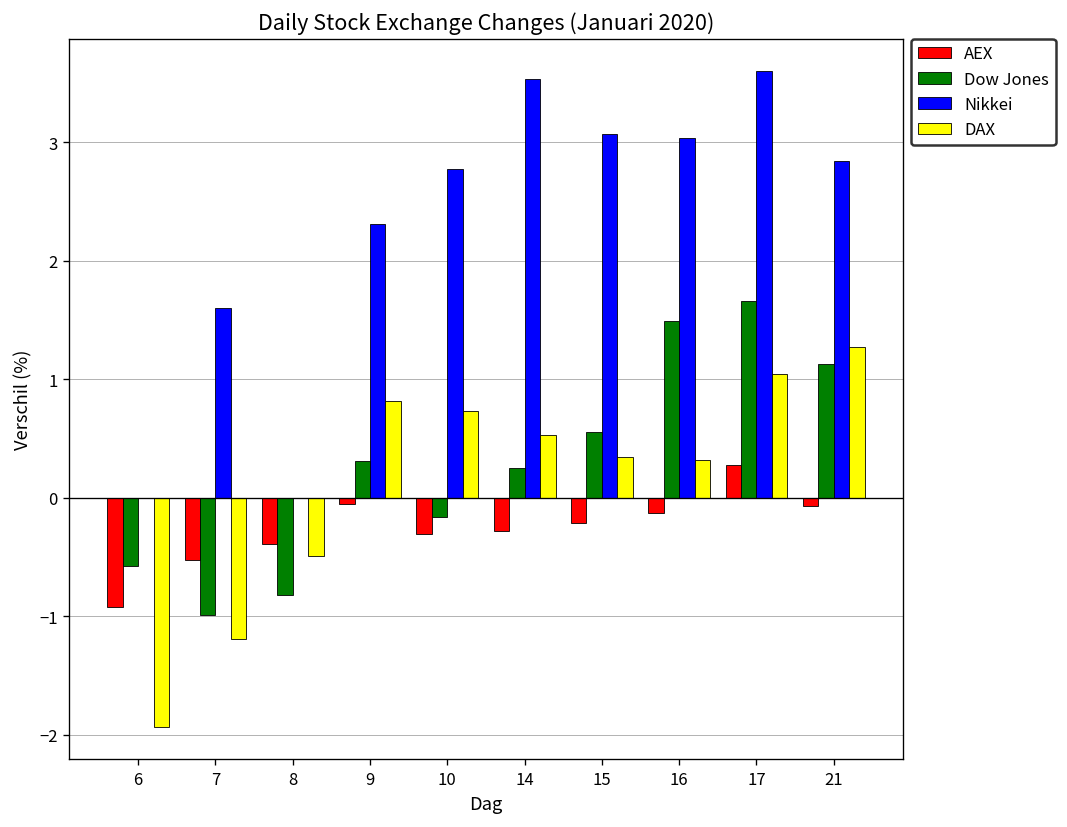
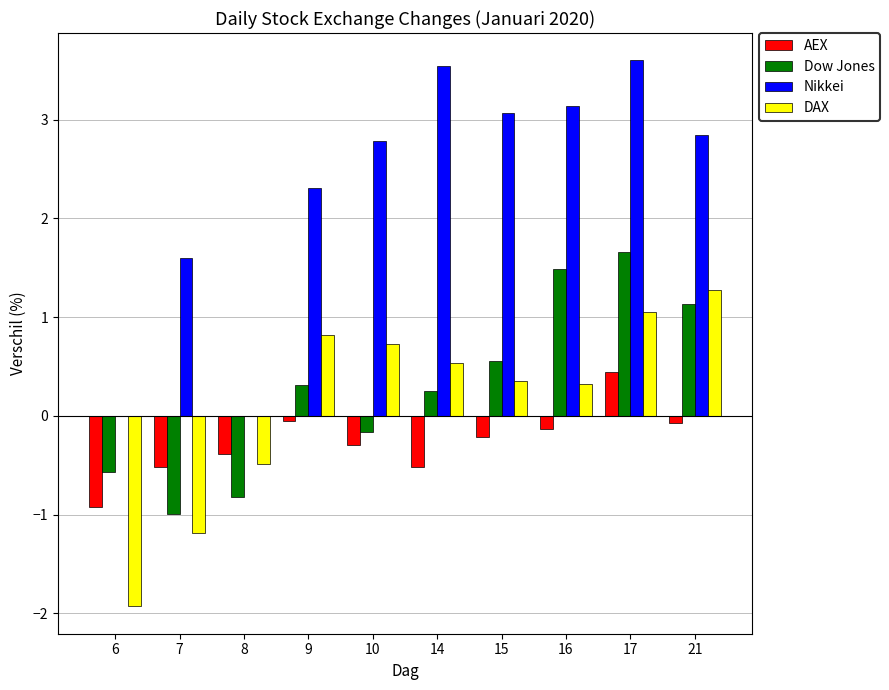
  {
    "AEX": {
      "6": -0.9,
      "7": -0.5,
      "8": -0.4,
      "9": -0.1,
      "10": -0.3,
-     "14": -0.3,
+     "14": -0.5,
      "15": -0.2,
      "16": -0.1,
-     "17": 0.3,
+     "17": 0.4,
      "21": -0.1
    },
    "Dow Jones": {
      "6": -0.6,
      "7": -1.0,
      "8": -0.8,
      "9": 0.3,
      "10": -0.2,
      "14": 0.3,
      "15": 0.6,
      "16": 1.5,
      "17": 1.7,
      "21": 1.1
    },
    "Nikkei": {
      "6": 0.0,
      "7": 1.6,
      "8": 0.0,
      "9": 2.3,
      "10": 2.8,
      "14": 3.5,
      "15": 3.1,
-     "16": 3.0,
+     "16": 3.1,
      "17": 3.6,
      "21": 2.8
    },
    "DAX": {
      "6": -1.9,
      "7": -1.2,
      "8": -0.5,
      "9": 0.8,
      "10": 0.7,
      "14": 0.5,
      "15": 0.4,
      "16": 0.3,
      "17": 1.1,
      "21": 1.3
    }
  }
